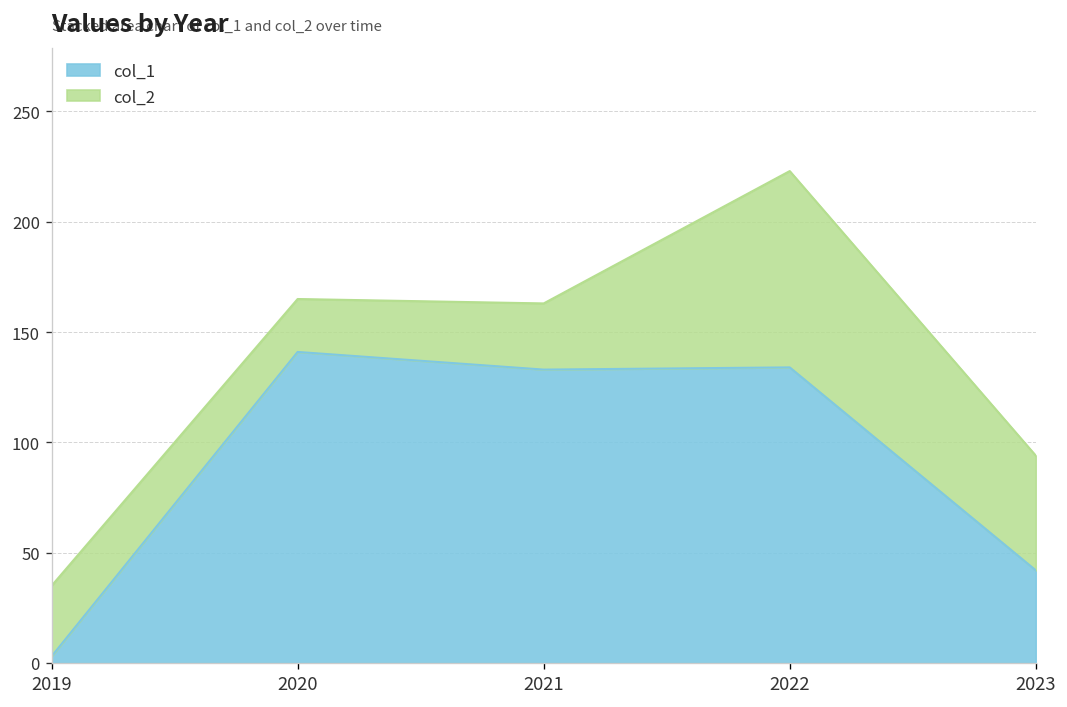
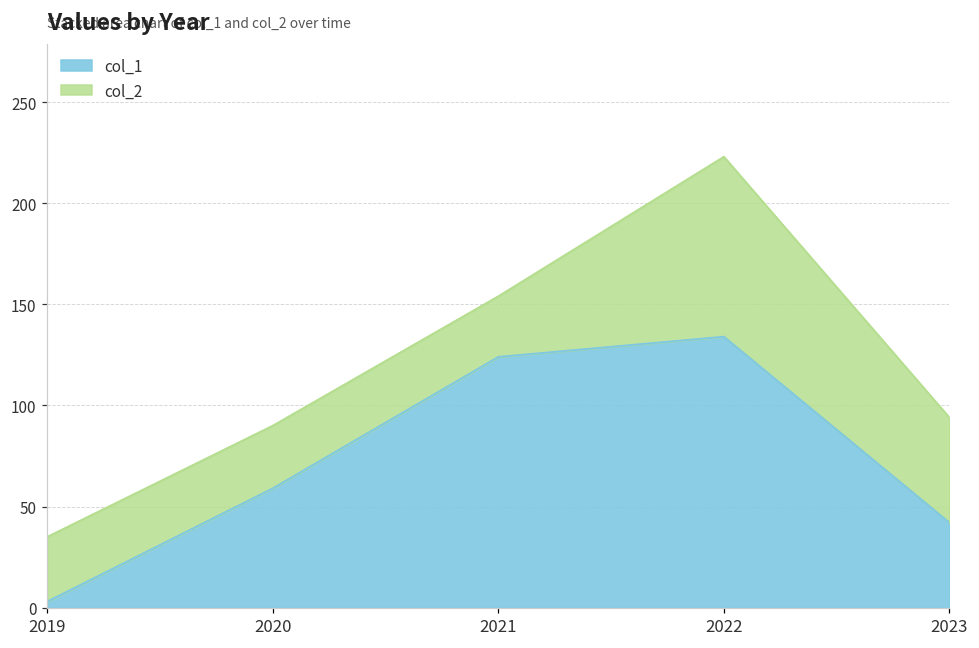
  {
    "col_1": {
      "2019": 3,
-     "2020": 141,
-     "2021": 133,
+     "2020": 59,
+     "2021": 124,
      "2022": 134,
      "2023": 42
    },
    "col_2": {
      "2019": 32,
-     "2020": 24,
+     "2020": 31,
      "2021": 30,
      "2022": 89,
      "2023": 52
    }
  }
